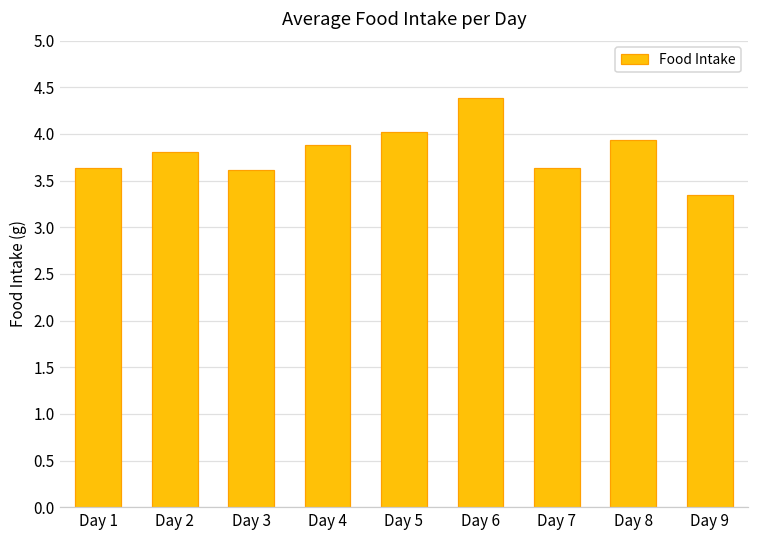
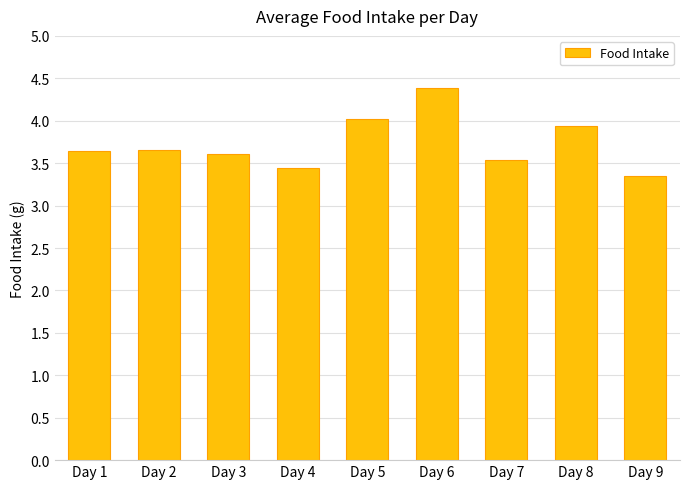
  {
    "Day 1": 3.6,
-   "Day 2": 3.8,
+   "Day 2": 3.7,
    "Day 3": 3.6,
-   "Day 4": 3.9,
+   "Day 4": 3.4,
    "Day 5": 4.0,
    "Day 6": 4.4,
-   "Day 7": 3.6,
+   "Day 7": 3.5,
    "Day 8": 3.9,
    "Day 9": 3.4
  }
